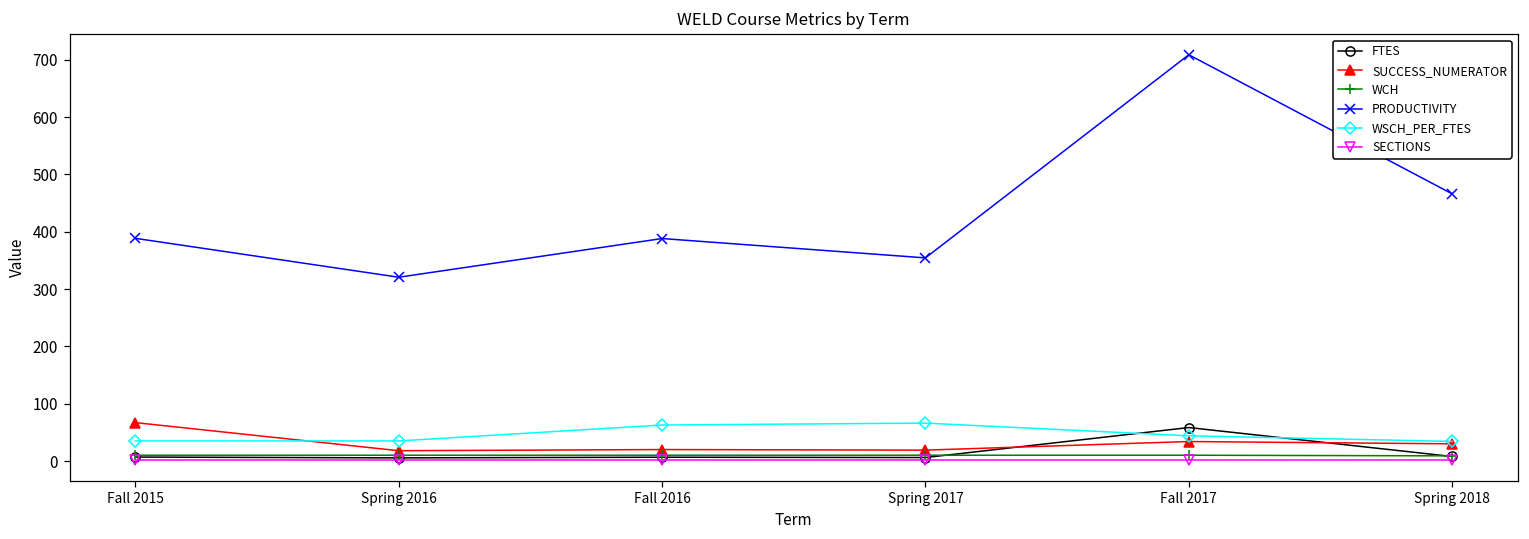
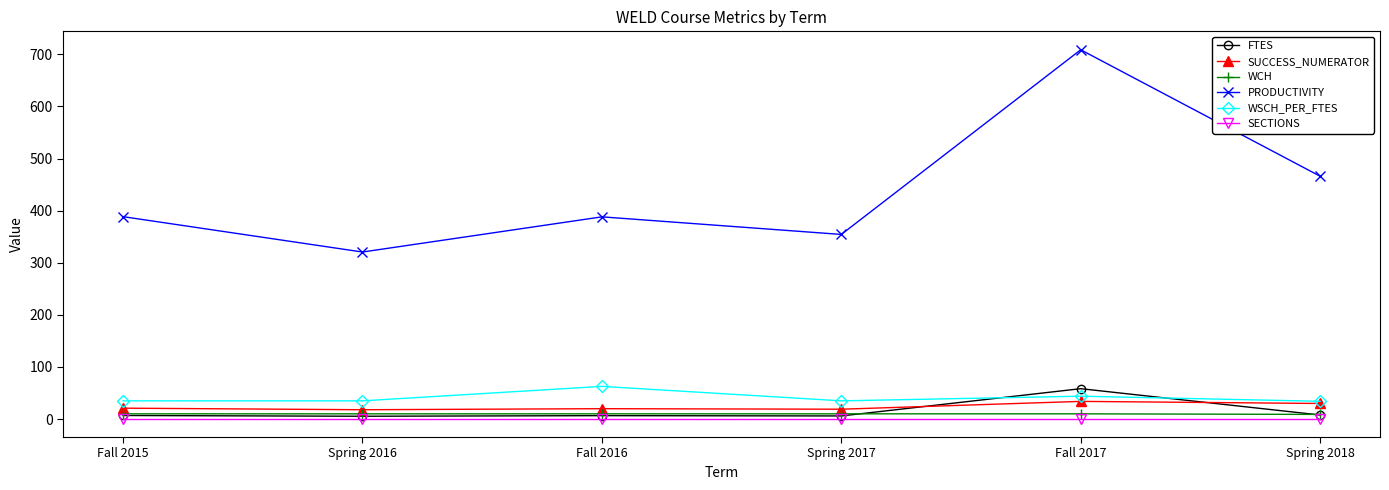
  {
    "FTES": {
      "Fall 2017": 60
    },
    "SUCCESS_NUMERATOR": {
-     "Fall 2015": 70,
+     "Fall 2015": 20,
      "Spring 2016": 20,
      "Fall 2016": 20,
      "Spring 2017": 20,
      "Fall 2017": 30
    },
    "WCH": {
      "Fall 2017": 10
    },
    "PRODUCTIVITY": {
      "Fall 2015": 390,
      "Spring 2016": 320,
      "Fall 2016": 390,
      "Spring 2017": 350,
      "Fall 2017": 710,
      "Spring 2018": 470
    },
    "WSCH_PER_FTES": {
      "Fall 2015": 40,
      "Spring 2016": 40,
      "Fall 2016": 60,
-     "Spring 2017": 70,
+     "Spring 2017": 40,
      "Fall 2017": 40
    },
    "SECTIONS": {
      "Fall 2015": 0,
      "Fall 2016": 0,
      "Spring 2017": 0,
      "Fall 2017": 0,
      "Spring 2018": 0
    }
  }
